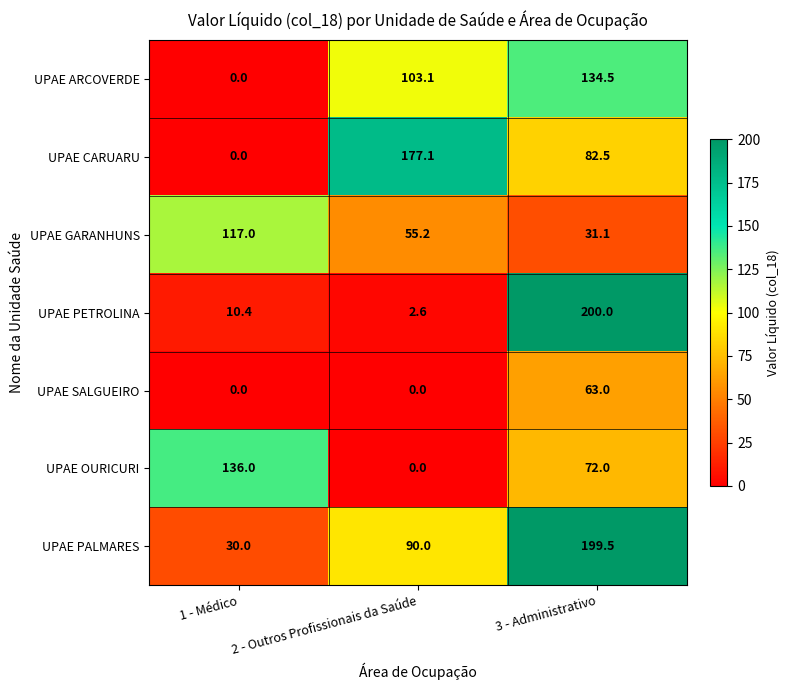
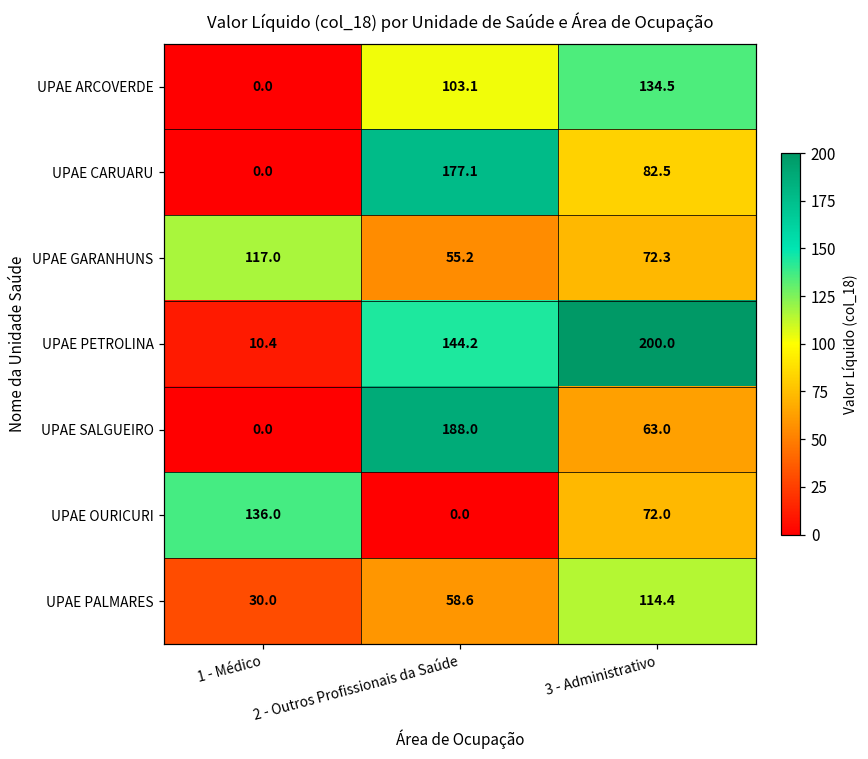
  {
    "UPAE ARCOVERDE": {
      "1 - Médico": 0.0,
      "2 - Outros Profissionais da Saúde": 103.1,
      "3 - Administrativo": 134.5
    },
    "UPAE CARUARU": {
      "1 - Médico": 0.0,
      "2 - Outros Profissionais da Saúde": 177.1,
      "3 - Administrativo": 82.5
    },
    "UPAE GARANHUNS": {
      "1 - Médico": 117.0,
      "2 - Outros Profissionais da Saúde": 55.2,
-     "3 - Administrativo": 31.1
+     "3 - Administrativo": 72.3
    },
    "UPAE PETROLINA": {
      "1 - Médico": 10.4,
-     "2 - Outros Profissionais da Saúde": 2.6,
+     "2 - Outros Profissionais da Saúde": 144.2,
      "3 - Administrativo": 200.0
    },
    "UPAE SALGUEIRO": {
      "1 - Médico": 0.0,
-     "2 - Outros Profissionais da Saúde": 0.0,
+     "2 - Outros Profissionais da Saúde": 188.0,
      "3 - Administrativo": 63.0
    },
    "UPAE OURICURI": {
      "1 - Médico": 136.0,
      "2 - Outros Profissionais da Saúde": 0.0,
      "3 - Administrativo": 72.0
    },
    "UPAE PALMARES": {
      "1 - Médico": 30.0,
-     "2 - Outros Profissionais da Saúde": 90.0,
-     "3 - Administrativo": 199.5
+     "2 - Outros Profissionais da Saúde": 58.6,
+     "3 - Administrativo": 114.4
    }
  }
